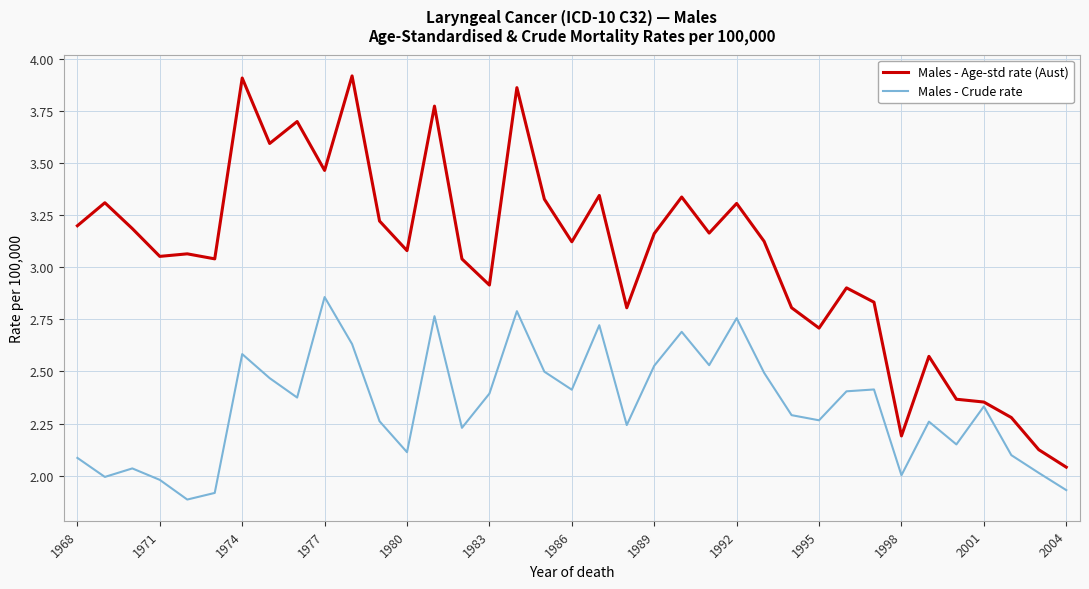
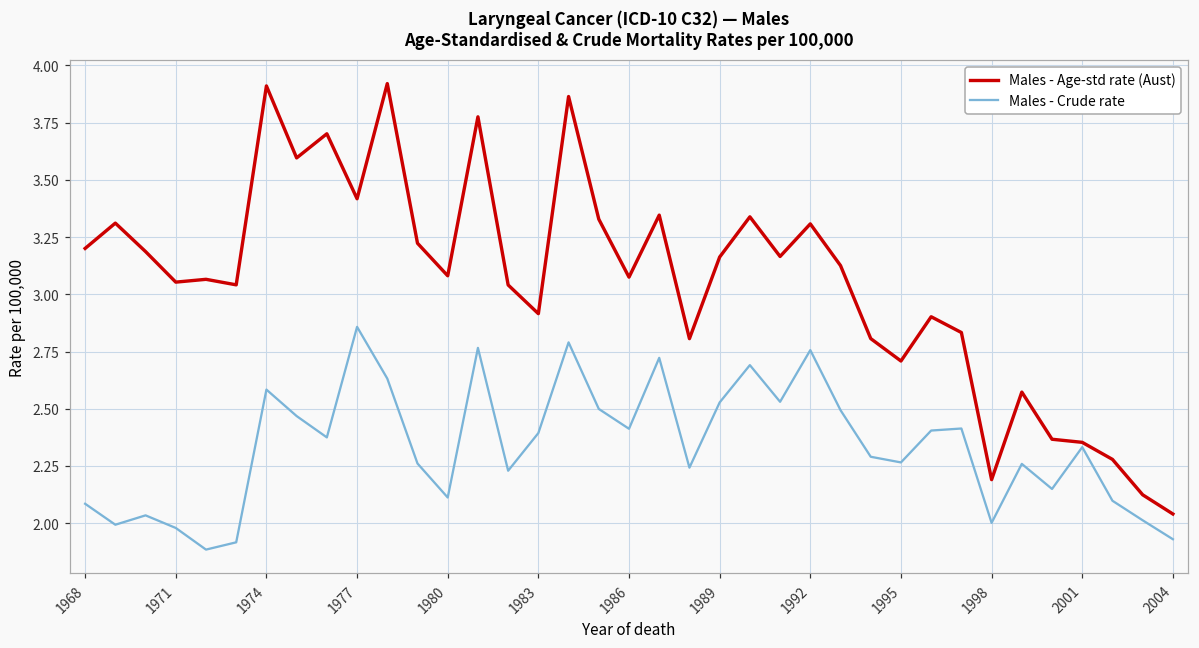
  {
    "Males - Age-std rate (Aust)": {
      "1968": 3.20,
      "1971": 3.05,
      "1974": 3.91,
-     "1977": 3.47,
+     "1977": 3.42,
      "1980": 3.08,
      "1983": 2.92,
-     "1986": 3.12,
+     "1986": 3.07,
      "1989": 3.16,
      "1992": 3.31,
      "1995": 2.71,
      "1998": 2.19,
      "2001": 2.35,
      "2004": 2.04
    },
    "Males - Crude rate": {
      "1968": 2.08,
      "1971": 1.98,
      "1974": 2.58,
      "1977": 2.86,
      "1980": 2.11,
      "1983": 2.39,
      "1986": 2.41,
      "1989": 2.53,
      "1992": 2.76,
      "1995": 2.27,
      "1998": 2.00,
      "2001": 2.33,
      "2004": 1.93
    }
  }
